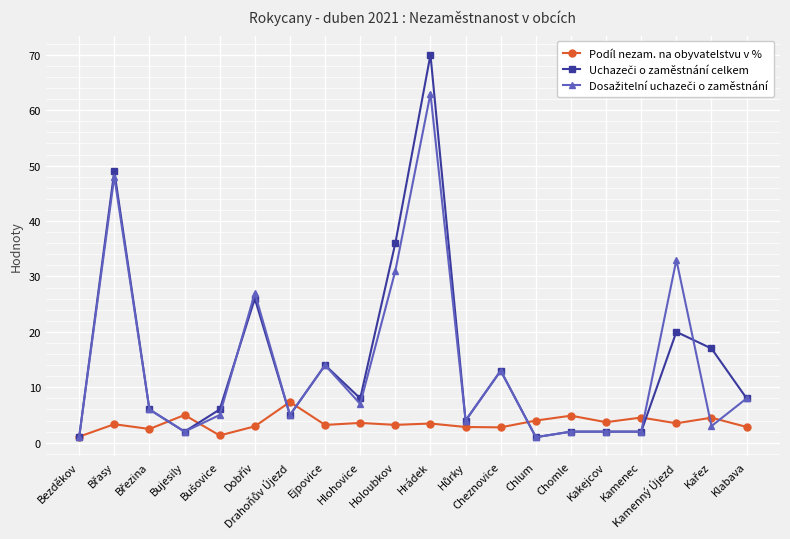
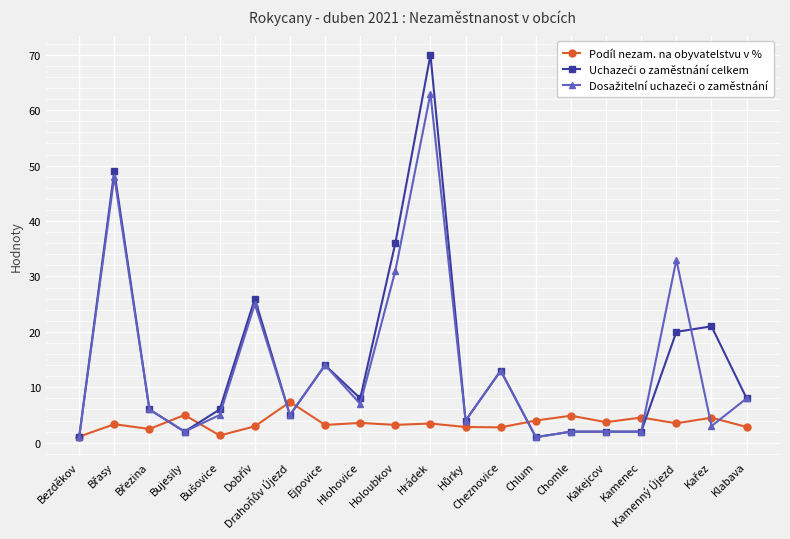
  {
    "Podíl nezam. na obyvatelstvu v %": {
      "Břasy": 3,
      "Březina": 2,
      "Bujesily": 5,
      "Bušovice": 1,
      "Dobřív": 3,
      "Drahoňův Újezd": 7,
      "Ejpovice": 3,
      "Hlohovice": 4,
      "Holoubkov": 3,
      "Hrádek": 3,
      "Hůrky": 3,
      "Cheznovice": 3,
      "Chlum": 4,
      "Chomle": 5,
      "Kakejcov": 4,
      "Kamenec": 5,
      "Kamenný Újezd": 4,
      "Kařez": 5,
      "Klabava": 3
    },
    "Uchazeči o zaměstnání celkem": {
      "Břasy": 49,
      "Bušovice": 6,
      "Dobřív": 26,
      "Hlohovice": 8,
      "Holoubkov": 36,
      "Hrádek": 70,
      "Kamenný Újezd": 20,
-     "Kařez": 17
+     "Kařez": 21
    },
    "Dosažitelní uchazeči o zaměstnání": {
      "Břasy": 48,
      "Bušovice": 5,
-     "Dobřív": 27,
+     "Dobřív": 25,
      "Hlohovice": 7,
      "Holoubkov": 31,
      "Hrádek": 63,
      "Kamenný Újezd": 33,
      "Kařez": 3
    }
  }
